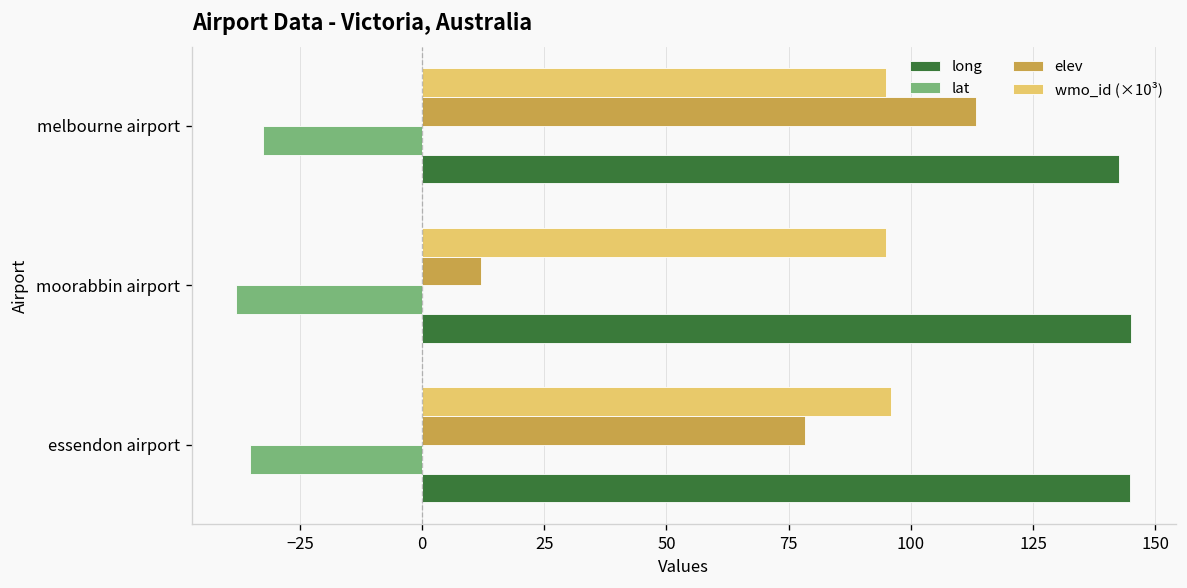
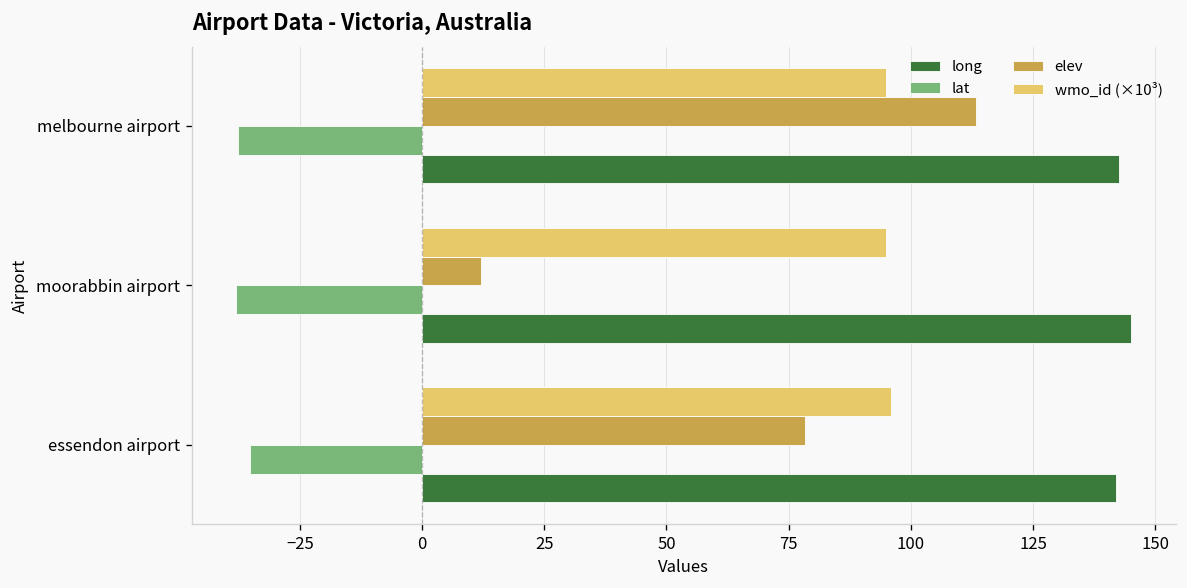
  {
    "long": {
      "melbourne airport": 143,
      "moorabbin airport": 145,
-     "essendon airport": 145
+     "essendon airport": 142
    },
    "lat": {
-     "melbourne airport": -33,
+     "melbourne airport": -38,
      "moorabbin airport": -38,
      "essendon airport": -35
    }
  }
